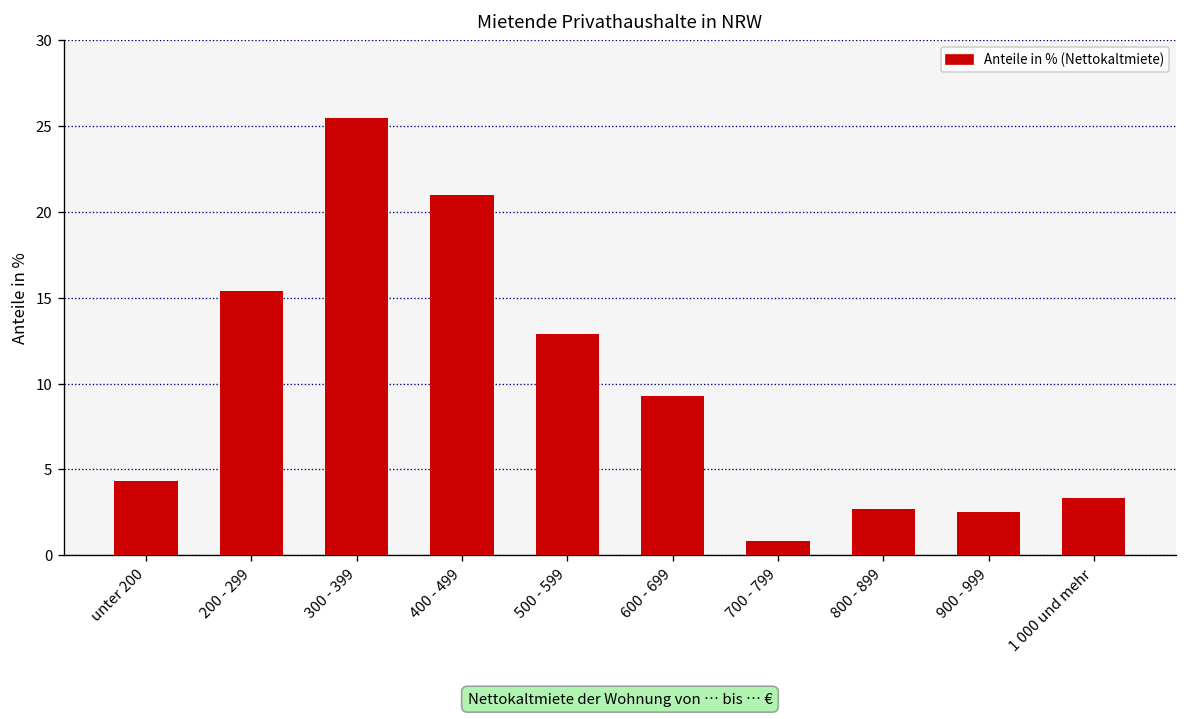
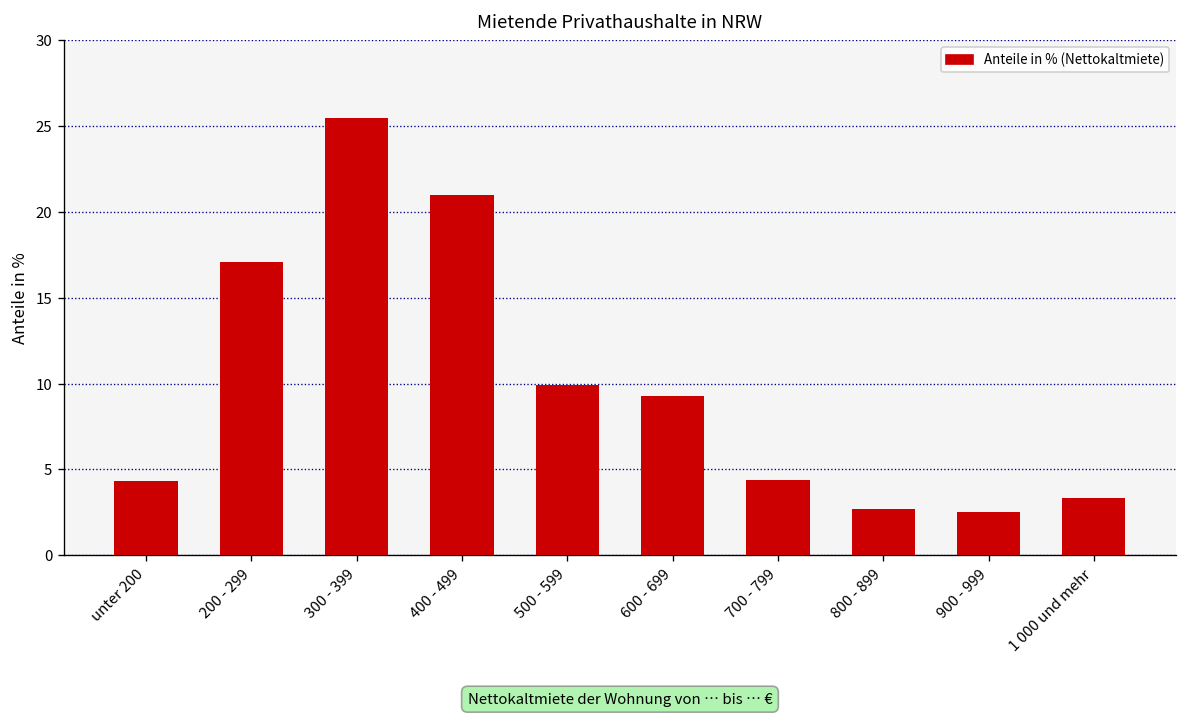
  {
    "unter 200": 4.3,
-   "200 - 299": 15.4,
+   "200 - 299": 17.1,
    "300 - 399": 25.5,
    "400 - 499": 21.0,
-   "500 - 599": 12.9,
+   "500 - 599": 9.9,
    "600 - 699": 9.3,
-   "700 - 799": 0.8,
+   "700 - 799": 4.4,
    "800 - 899": 2.7,
    "900 - 999": 2.5,
    "1 000 und mehr": 3.3
  }
